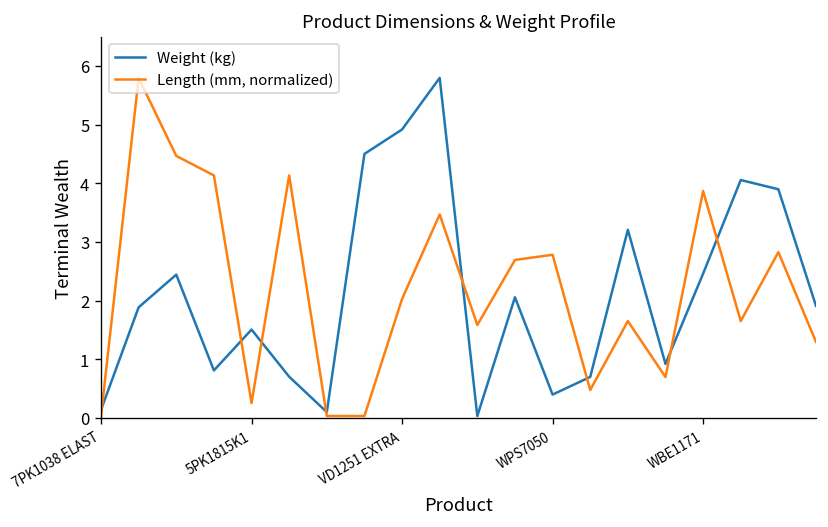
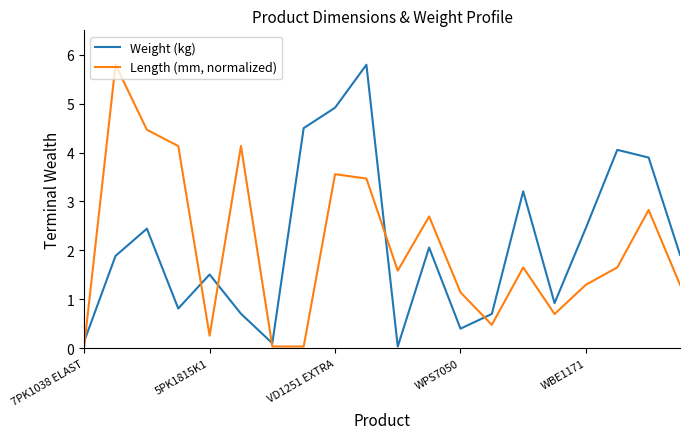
  {
    "Weight (kg)": {
      "7PK1038 ELAST": 0.1,
      "5PK1815K1": 1.5,
      "VD1251 EXTRA": 4.9,
      "WPS7050": 0.4,
      "WBE1171": 2.5
    },
    "Length (mm, normalized)": {
      "7PK1038 ELAST": 0.0,
      "5PK1815K1": 0.3,
-     "VD1251 EXTRA": 2.0,
-     "WPS7050": 2.8,
-     "WBE1171": 3.9
+     "VD1251 EXTRA": 3.6,
+     "WPS7050": 1.1,
+     "WBE1171": 1.3
    }
  }
